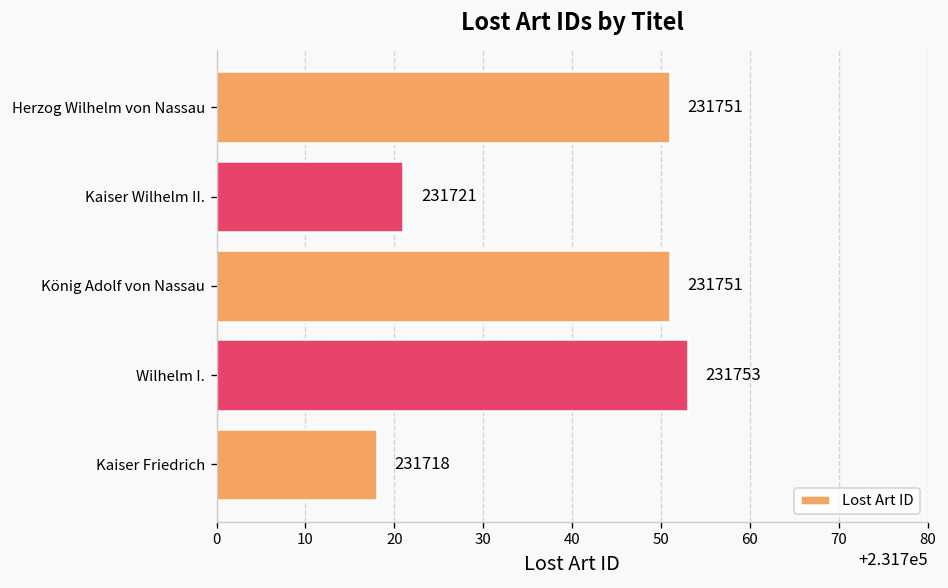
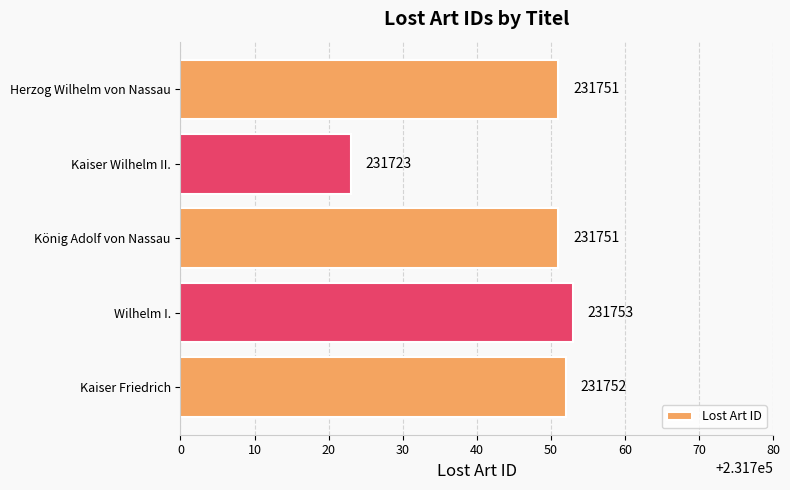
  {
    "Herzog Wilhelm von Nassau": 231751,
-   "Kaiser Wilhelm II.": 231721,
+   "Kaiser Wilhelm II.": 231723,
    "König Adolf von Nassau": 231751,
    "Wilhelm I.": 231753,
-   "Kaiser Friedrich": 231718
+   "Kaiser Friedrich": 231752
  }
